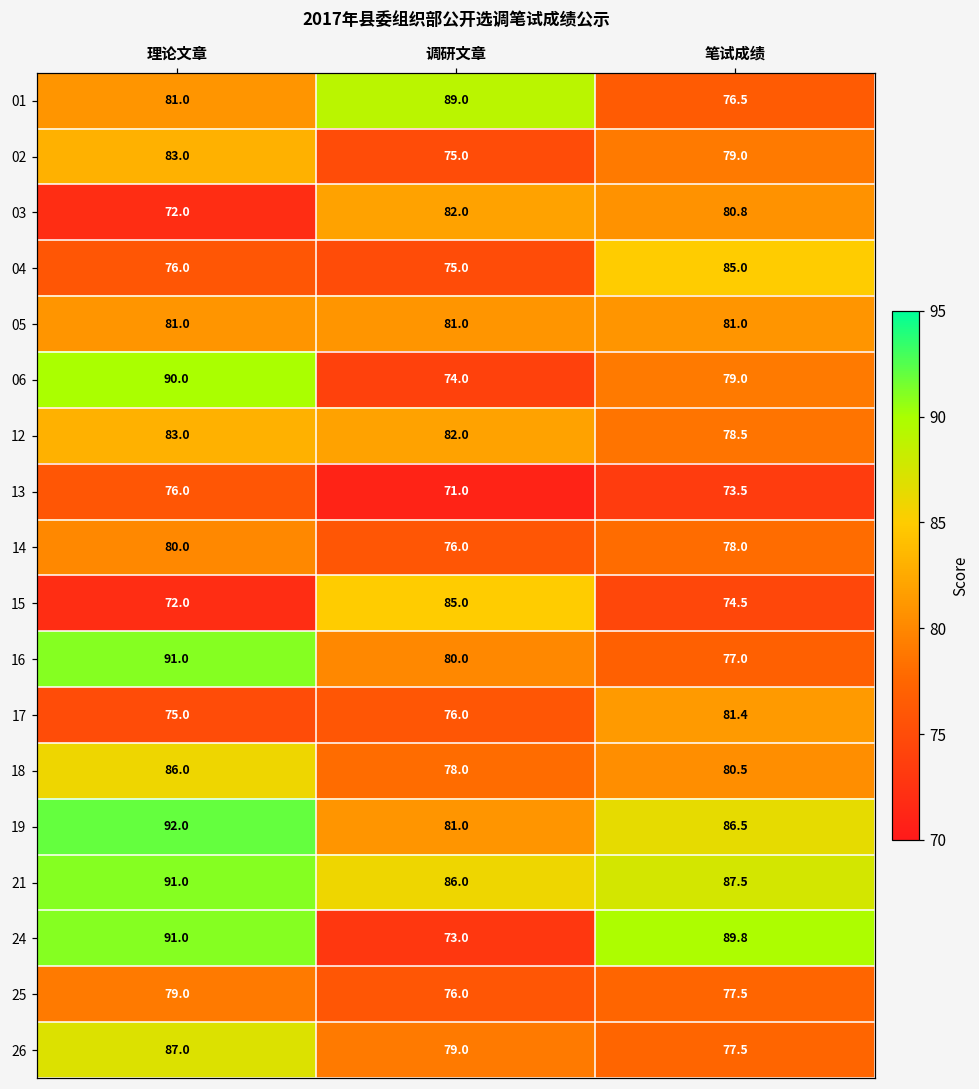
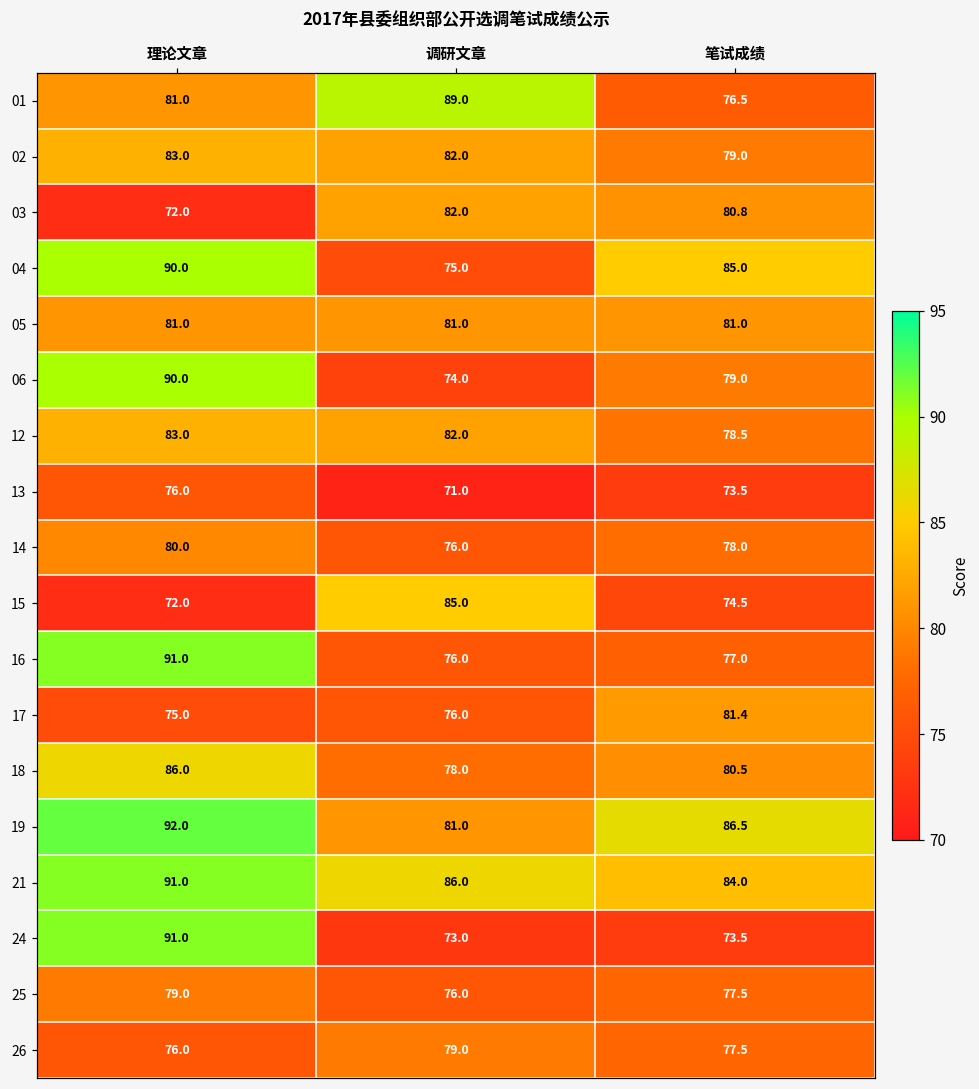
  {
    "01": {
      "理论文章": 81.0,
      "调研文章": 89.0,
      "笔试成绩": 76.5
    },
    "02": {
      "理论文章": 83.0,
-     "调研文章": 75.0,
+     "调研文章": 82.0,
      "笔试成绩": 79.0
    },
    "03": {
      "理论文章": 72.0,
      "调研文章": 82.0,
      "笔试成绩": 80.8
    },
    "04": {
-     "理论文章": 76.0,
+     "理论文章": 90.0,
      "调研文章": 75.0,
      "笔试成绩": 85.0
    },
    "05": {
      "理论文章": 81.0,
      "调研文章": 81.0,
      "笔试成绩": 81.0
    },
    "06": {
      "理论文章": 90.0,
      "调研文章": 74.0,
      "笔试成绩": 79.0
    },
    "12": {
      "理论文章": 83.0,
      "调研文章": 82.0,
      "笔试成绩": 78.5
    },
    "13": {
      "理论文章": 76.0,
      "调研文章": 71.0,
      "笔试成绩": 73.5
    },
    "14": {
      "理论文章": 80.0,
      "调研文章": 76.0,
      "笔试成绩": 78.0
    },
    "15": {
      "理论文章": 72.0,
      "调研文章": 85.0,
      "笔试成绩": 74.5
    },
    "16": {
      "理论文章": 91.0,
-     "调研文章": 80.0,
+     "调研文章": 76.0,
      "笔试成绩": 77.0
    },
    "17": {
      "理论文章": 75.0,
      "调研文章": 76.0,
      "笔试成绩": 81.4
    },
    "18": {
      "理论文章": 86.0,
      "调研文章": 78.0,
      "笔试成绩": 80.5
    },
    "19": {
      "理论文章": 92.0,
      "调研文章": 81.0,
      "笔试成绩": 86.5
    },
    "21": {
      "理论文章": 91.0,
      "调研文章": 86.0,
-     "笔试成绩": 87.5
+     "笔试成绩": 84.0
    },
    "24": {
      "理论文章": 91.0,
      "调研文章": 73.0,
-     "笔试成绩": 89.8
+     "笔试成绩": 73.5
    },
    "25": {
      "理论文章": 79.0,
      "调研文章": 76.0,
      "笔试成绩": 77.5
    },
    "26": {
-     "理论文章": 87.0,
+     "理论文章": 76.0,
      "调研文章": 79.0,
      "笔试成绩": 77.5
    }
  }
